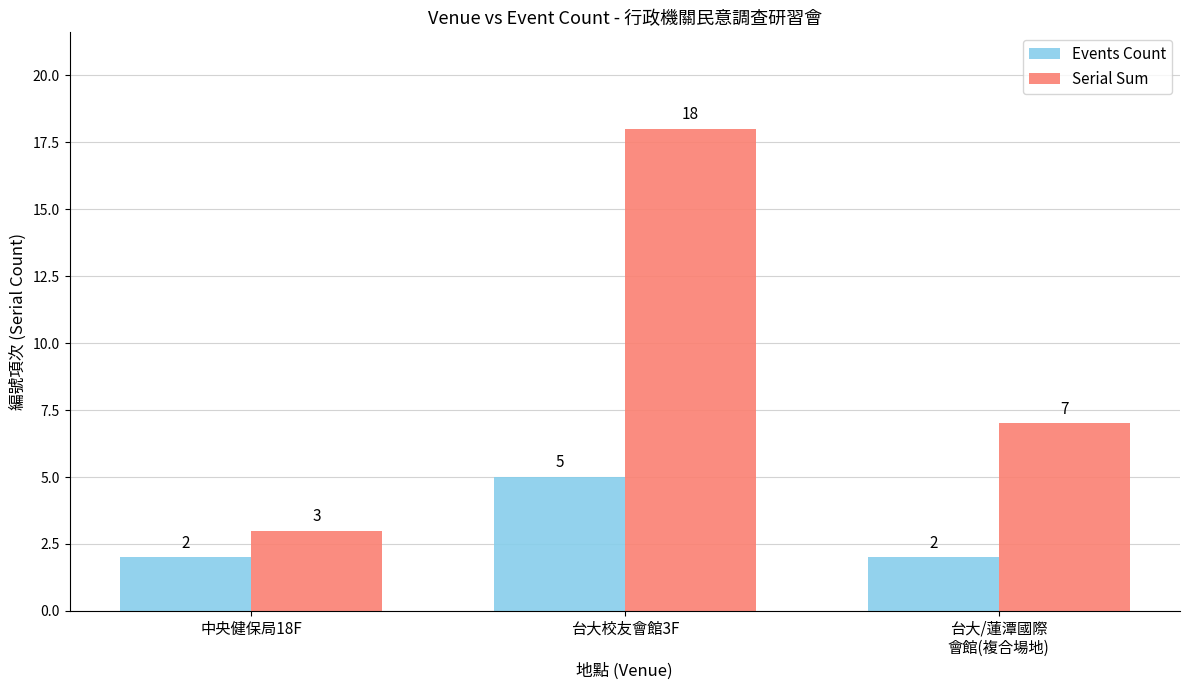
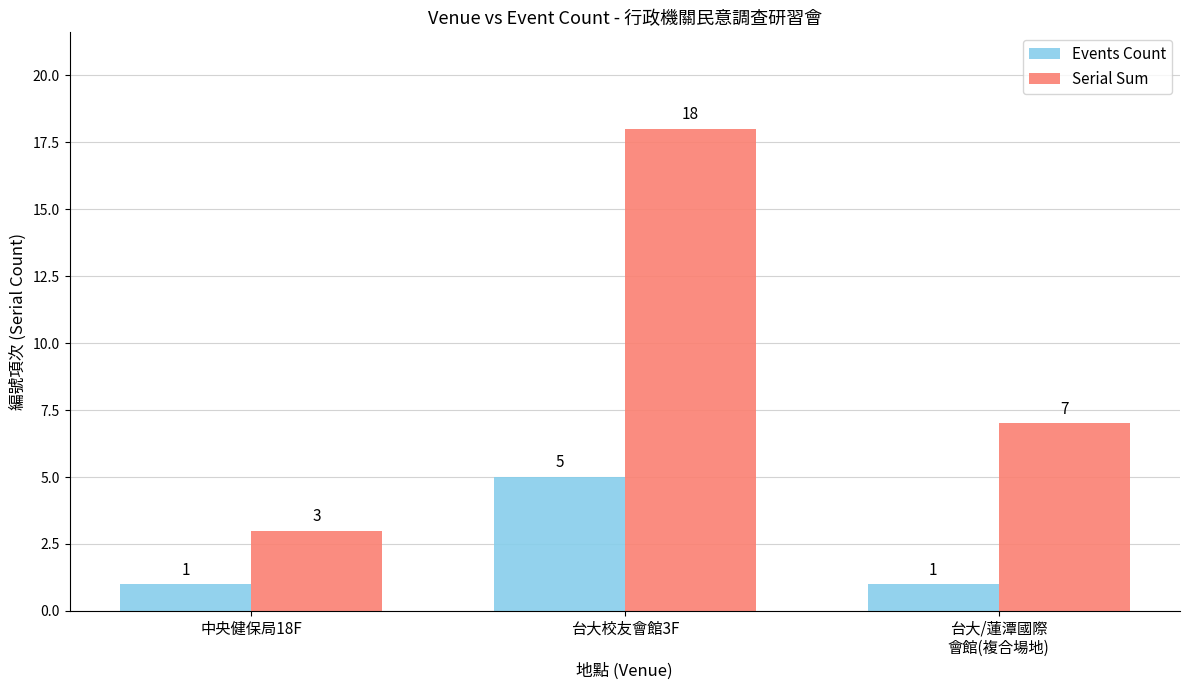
  {
    "Events Count": {
-     "中央健保局18F": 2,
+     "中央健保局18F": 1,
      "台大校友會館3F": 5,
-     "台大/蓮潭國際 會館(複合場地)": 2
+     "台大/蓮潭國際 會館(複合場地)": 1
    },
    "Serial Sum": {
      "中央健保局18F": 3,
      "台大校友會館3F": 18,
      "台大/蓮潭國際 會館(複合場地)": 7
    }
  }
